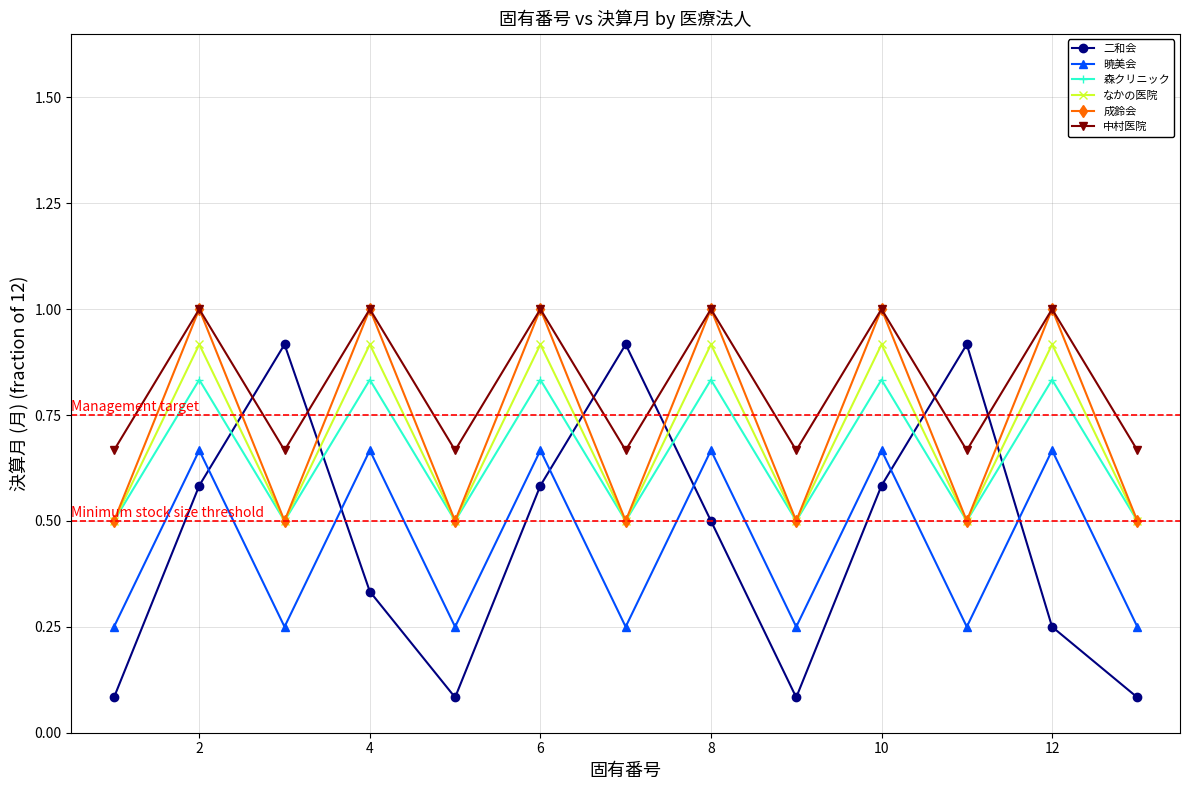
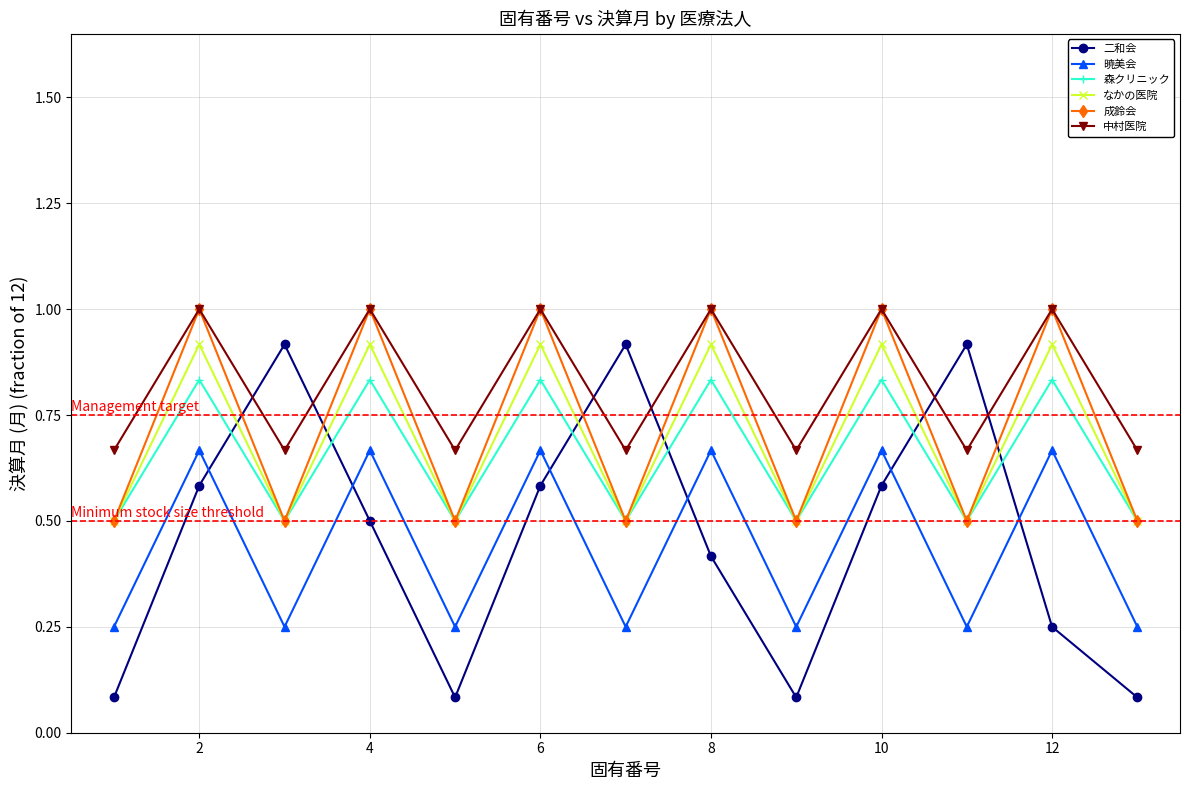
  {
    "二和会": {
      "2": 0.58,
-     "4": 0.33,
+     "4": 0.50,
      "6": 0.58,
-     "8": 0.50,
+     "8": 0.42,
      "10": 0.58,
      "12": 0.25
    },
    "暁美会": {
      "2": 0.67,
      "4": 0.67,
      "6": 0.67,
      "8": 0.67,
      "10": 0.67,
      "12": 0.67
    },
    "森クリニック": {
      "2": 0.83,
      "4": 0.83,
      "6": 0.83,
      "8": 0.83,
      "10": 0.83,
      "12": 0.83
    },
    "なかの医院": {
      "2": 0.92,
      "4": 0.92,
      "6": 0.92,
      "8": 0.92,
      "10": 0.92,
      "12": 0.92
    }
  }
